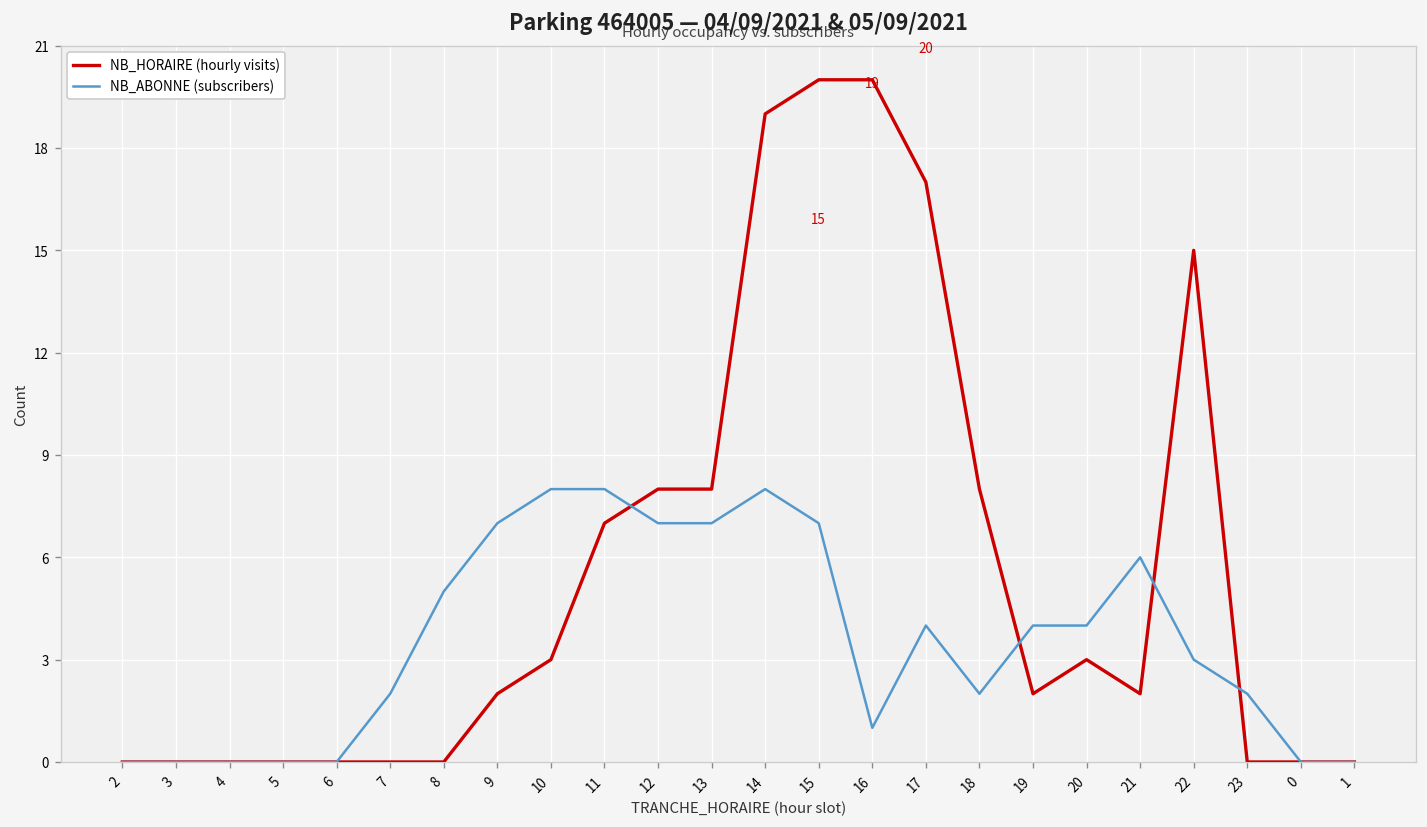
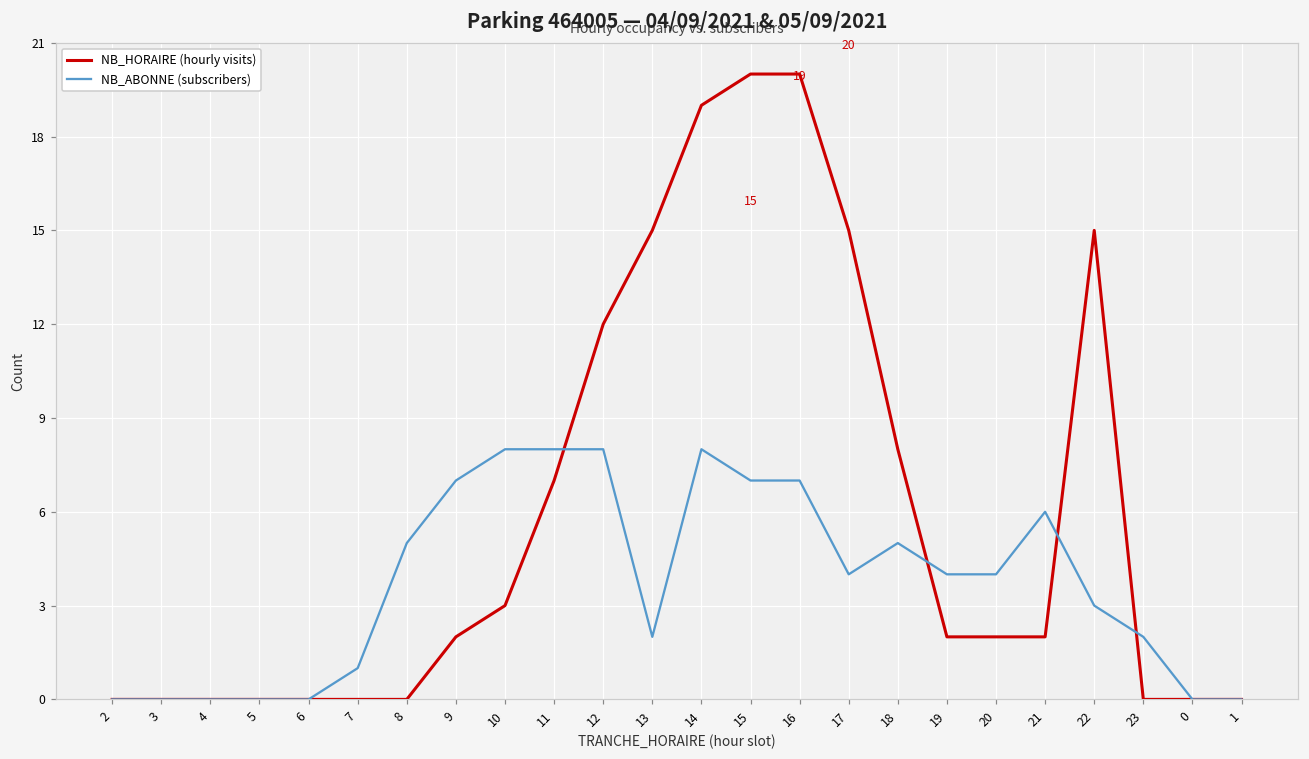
  {
    "NB_HORAIRE (hourly visits)": {
      "7": 0,
      "8": 0,
      "9": 2,
      "10": 3,
      "11": 7,
-     "12": 8,
-     "13": 8,
+     "12": 12,
+     "13": 15,
      "14": 19,
      "15": 20,
-     "17": 17,
+     "17": 15,
      "18": 8,
      "19": 2,
-     "20": 3,
+     "20": 2,
      "21": 2,
      "22": 15,
      "23": 0
    },
    "NB_ABONNE (subscribers)": {
-     "7": 2,
+     "7": 1,
      "8": 5,
      "9": 7,
      "10": 8,
      "11": 8,
-     "12": 7,
-     "13": 7,
+     "12": 8,
+     "13": 2,
      "14": 8,
      "15": 7,
-     "16": 1,
+     "16": 7,
      "17": 4,
-     "18": 2,
+     "18": 5,
      "19": 4,
      "20": 4,
      "21": 6,
      "22": 3,
      "23": 2
    }
  }
